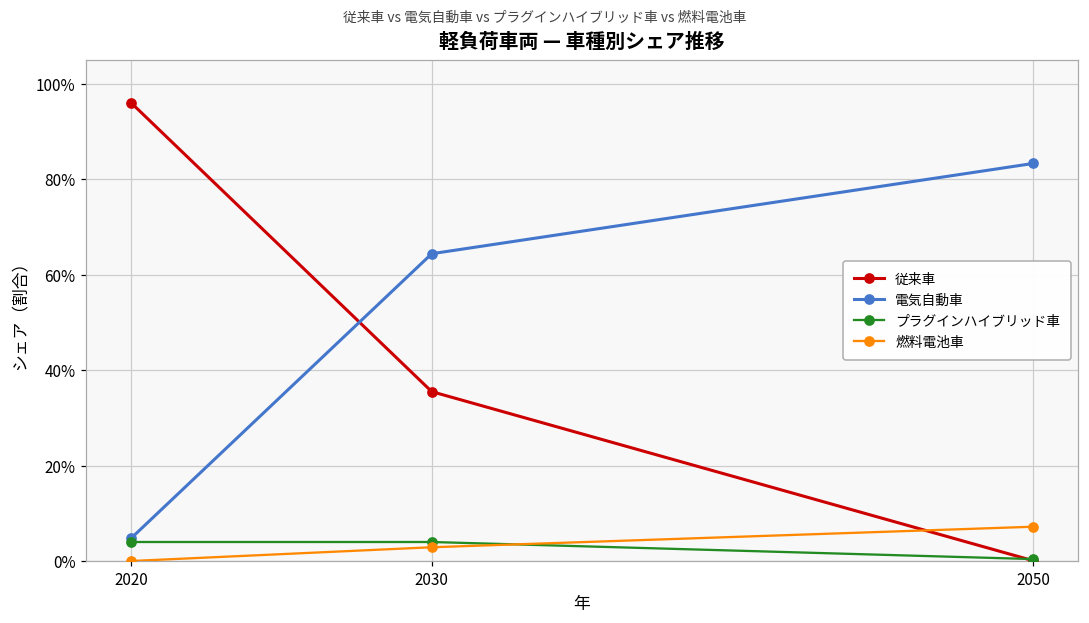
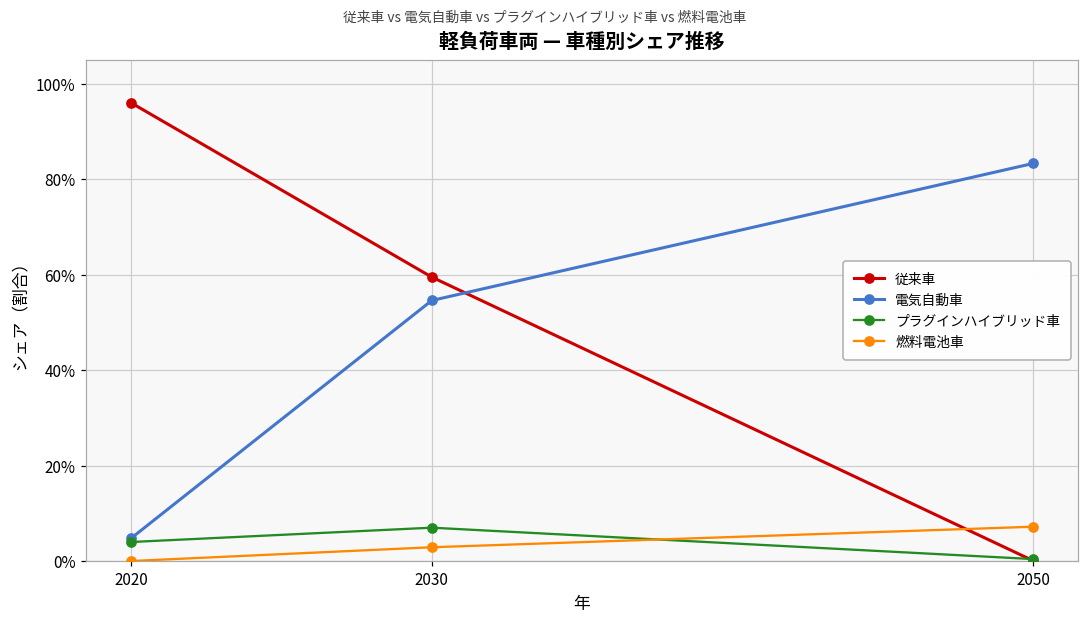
  {
    "従来車": {
      "2020": "96%",
-     "2030": "36%"
+     "2030": "60%"
    },
    "電気自動車": {
      "2020": "5%",
-     "2030": "64%",
+     "2030": "55%",
      "2050": "83%"
    },
    "プラグインハイブリッド車": {
      "2020": "4%",
-     "2030": "4%"
+     "2030": "7%"
    },
    "燃料電池車": {
      "2020": "0%",
      "2030": "3%",
      "2050": "7%"
    }
  }
